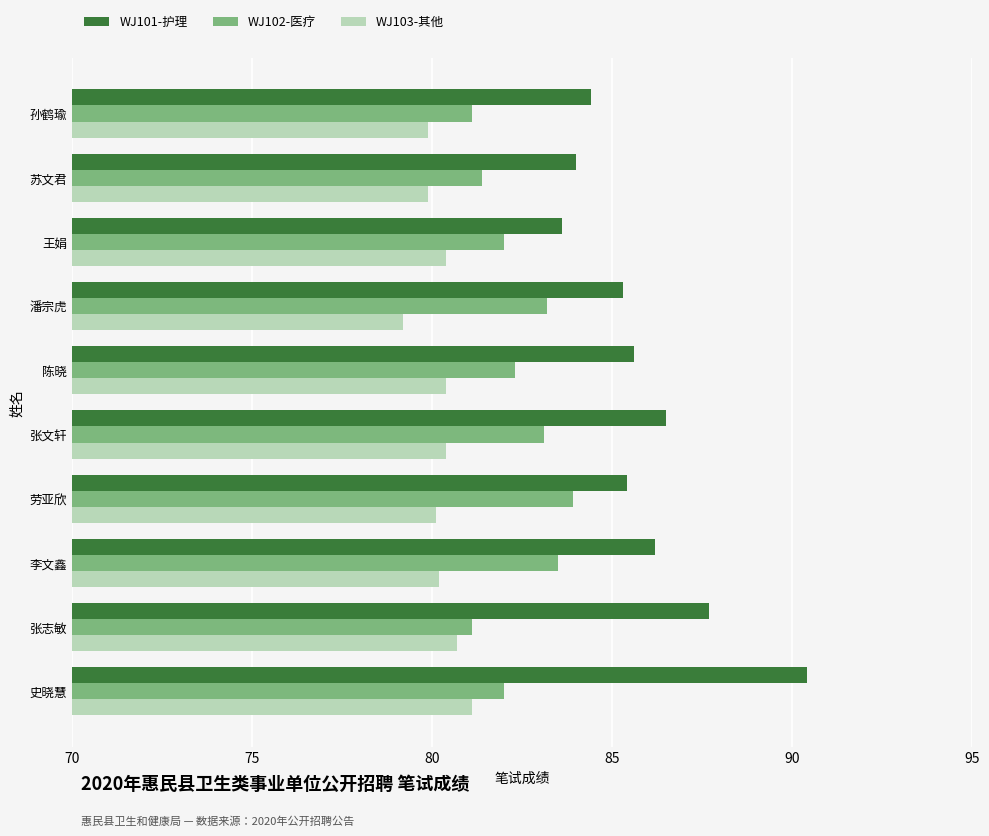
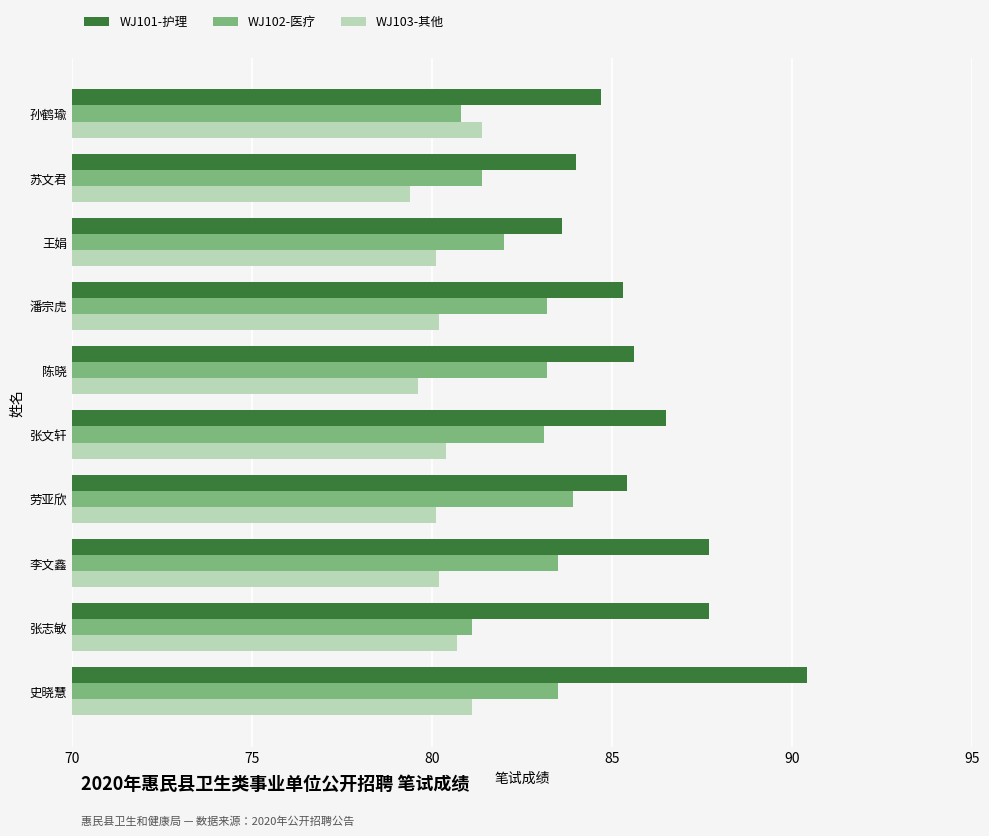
  {
    "WJ101-护理": {
-     "孙鹤瑜": 84.4,
+     "孙鹤瑜": 84.7,
      "苏文君": 84.0,
      "王娟": 83.6,
      "潘宗虎": 85.3,
      "陈晓": 85.6,
      "张文轩": 86.5,
      "劳亚欣": 85.4,
-     "李文鑫": 86.2,
+     "李文鑫": 87.7,
      "张志敏": 87.7,
      "史晓慧": 90.4
    },
    "WJ102-医疗": {
-     "孙鹤瑜": 81.1,
+     "孙鹤瑜": 80.8,
      "苏文君": 81.4,
      "王娟": 82.0,
      "潘宗虎": 83.2,
-     "陈晓": 82.3,
+     "陈晓": 83.2,
      "张文轩": 83.1,
      "劳亚欣": 83.9,
      "李文鑫": 83.5,
      "张志敏": 81.1,
-     "史晓慧": 82.0
+     "史晓慧": 83.5
    },
    "WJ103-其他": {
-     "孙鹤瑜": 79.9,
-     "苏文君": 79.9,
-     "王娟": 80.4,
-     "潘宗虎": 79.2,
-     "陈晓": 80.4,
+     "孙鹤瑜": 81.4,
+     "苏文君": 79.4,
+     "王娟": 80.1,
+     "潘宗虎": 80.2,
+     "陈晓": 79.6,
      "张文轩": 80.4,
      "劳亚欣": 80.1,
      "李文鑫": 80.2,
      "张志敏": 80.7,
      "史晓慧": 81.1
    }
  }
